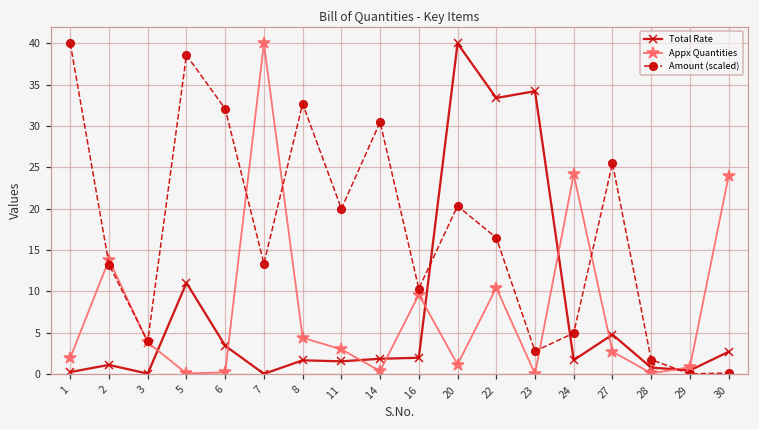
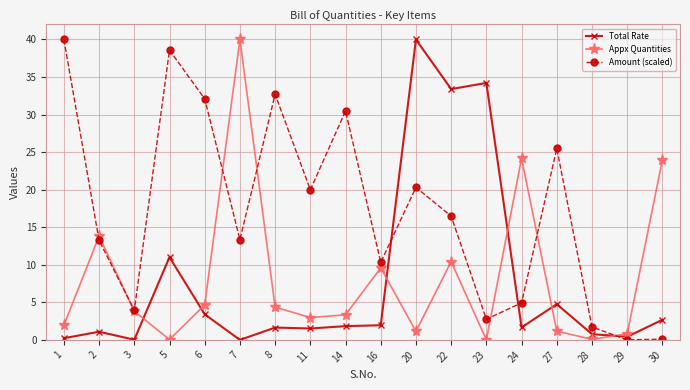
  {
    "Appx Quantities": {
      "1": 2,
      "2": 14,
      "5": 0,
-     "6": 0,
+     "6": 5,
      "7": 40,
      "8": 4,
      "11": 3,
-     "14": 0,
+     "14": 3,
      "16": 10,
      "20": 1,
      "22": 10,
      "23": 0,
      "24": 24,
-     "27": 3,
+     "27": 1,
      "28": 0,
      "29": 1,
      "30": 24
    }
  }
